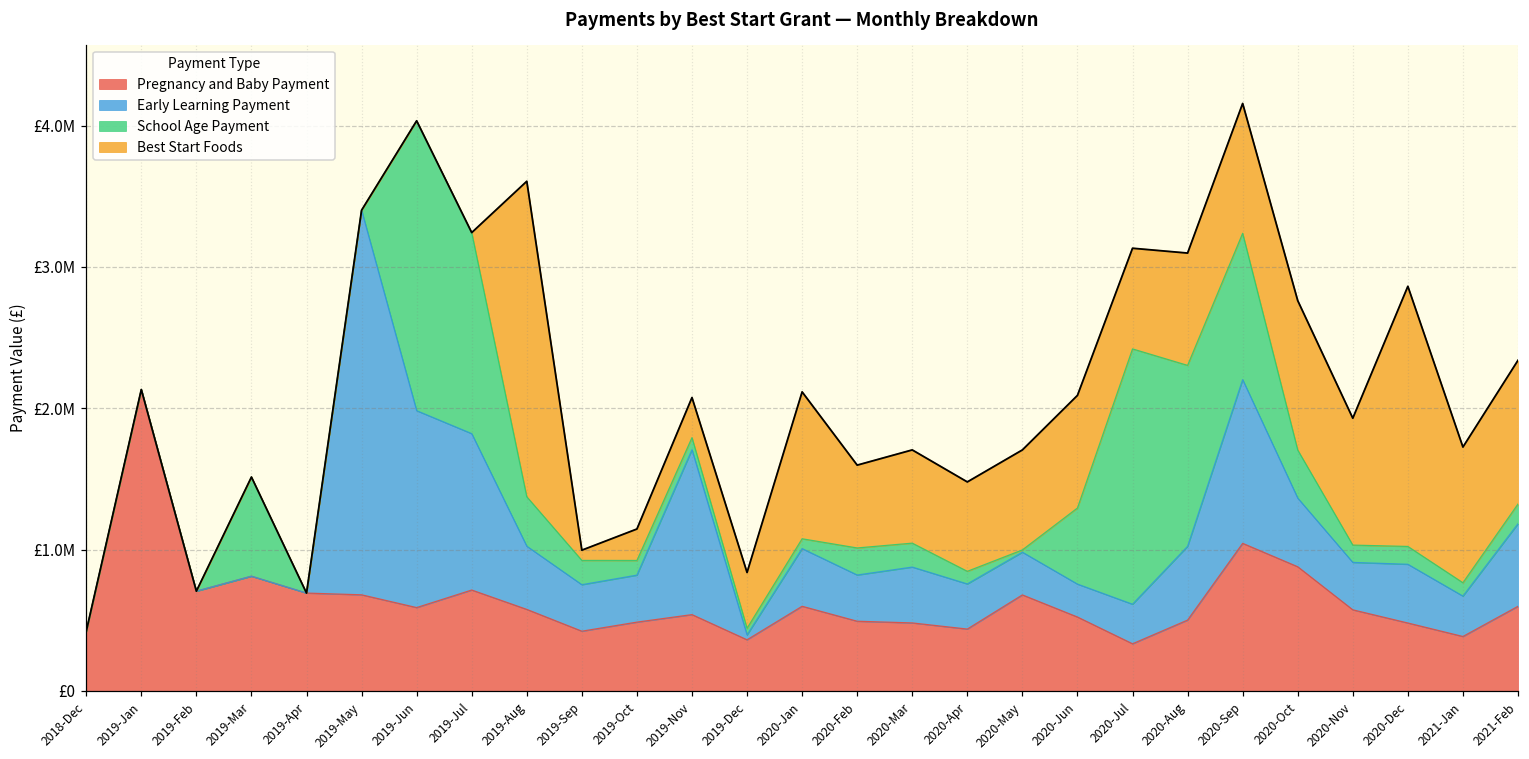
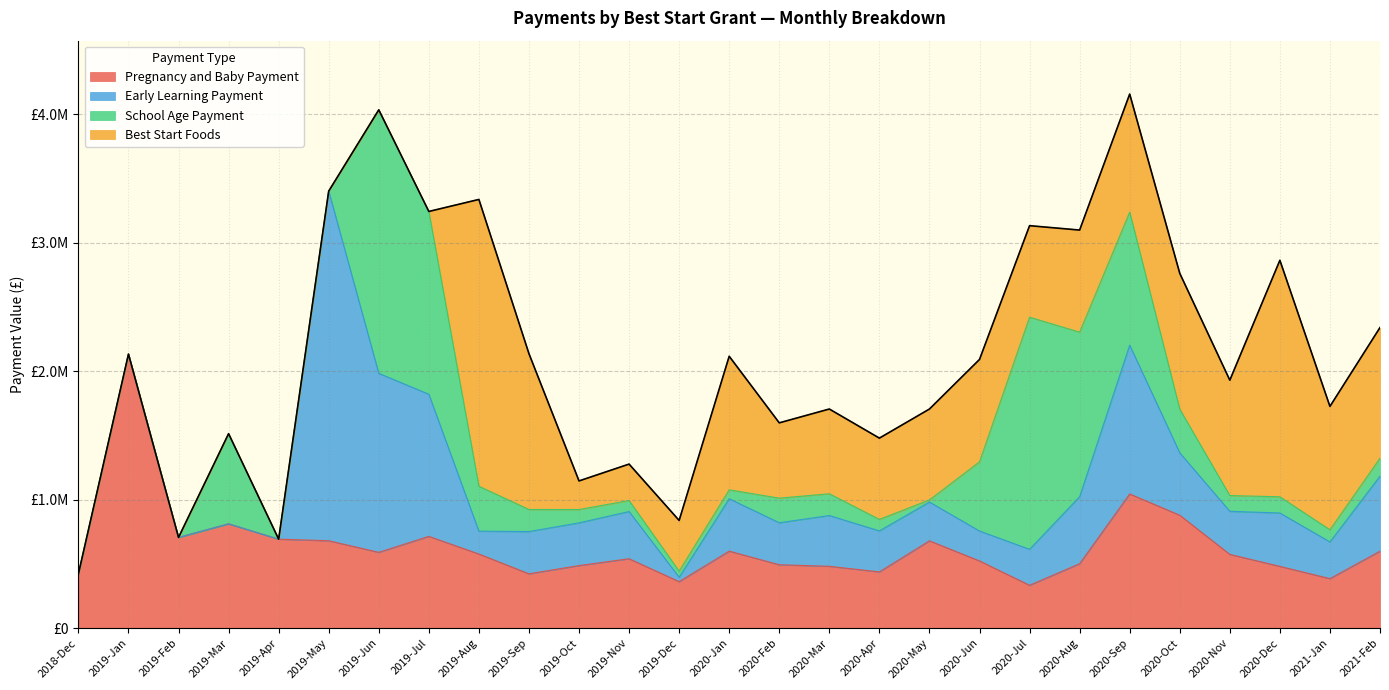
  {
    "Pregnancy and Baby Payment": {
      "2019-May": "£680000",
      "2019-Jun": "£590000",
      "2019-Jul": "£710000",
      "2019-Aug": "£580000",
      "2019-Sep": "£420000",
      "2019-Oct": "£490000",
      "2019-Nov": "£540000",
      "2019-Dec": "£360000",
      "2020-Jan": "£600000",
      "2020-Feb": "£490000",
      "2020-Mar": "£480000",
      "2020-Apr": "£440000",
      "2020-May": "£680000",
      "2020-Jun": "£520000",
      "2020-Jul": "£330000",
      "2020-Aug": "£500000",
      "2020-Sep": "£1040000",
      "2020-Oct": "£880000",
      "2020-Nov": "£570000",
      "2020-Dec": "£480000",
      "2021-Jan": "£390000",
      "2021-Feb": "£600000"
    },
    "Early Learning Payment": {
      "2019-Jun": "£1390000",
      "2019-Jul": "£1110000",
-     "2019-Aug": "£450000",
+     "2019-Aug": "£180000",
      "2019-Sep": "£330000",
      "2019-Oct": "£330000",
-     "2019-Nov": "£1170000",
+     "2019-Nov": "£370000",
      "2019-Dec": "£30000",
      "2020-Jan": "£410000",
      "2020-Feb": "£330000",
      "2020-Mar": "£400000",
      "2020-Apr": "£320000",
      "2020-Jun": "£230000",
      "2020-Jul": "£280000",
      "2020-Aug": "£520000",
      "2020-Sep": "£1160000",
      "2020-Oct": "£490000",
      "2020-Nov": "£340000",
      "2020-Dec": "£420000",
      "2021-Jan": "£290000",
      "2021-Feb": "£580000"
    },
    "School Age Payment": {
      "2019-Aug": "£350000",
      "2019-Sep": "£170000",
      "2019-Oct": "£100000",
      "2019-Nov": "£90000",
      "2019-Dec": "£50000",
      "2020-Jan": "£70000",
      "2020-Feb": "£190000",
      "2020-Mar": "£170000",
      "2020-Apr": "£90000",
      "2020-Jun": "£540000",
      "2020-Jul": "£1810000",
      "2020-Aug": "£1280000",
      "2020-Sep": "£1040000",
      "2020-Oct": "£340000",
      "2020-Nov": "£120000",
      "2020-Dec": "£130000",
      "2021-Jan": "£90000",
      "2021-Feb": "£140000"
    },
    "Best Start Foods": {
      "2019-Aug": "£2230000",
-     "2019-Sep": "£70000",
+     "2019-Sep": "£1210000",
      "2019-Oct": "£220000",
      "2019-Nov": "£280000",
      "2019-Dec": "£390000",
      "2020-Jan": "£1040000",
      "2020-Feb": "£590000",
      "2020-Mar": "£660000",
      "2020-Apr": "£630000",
      "2020-May": "£710000",
      "2020-Jun": "£800000",
      "2020-Jul": "£710000",
      "2020-Aug": "£790000",
      "2020-Sep": "£920000",
      "2020-Oct": "£1060000",
      "2020-Nov": "£900000",
      "2020-Dec": "£1840000",
      "2021-Jan": "£960000",
      "2021-Feb": "£1020000"
    }
  }
